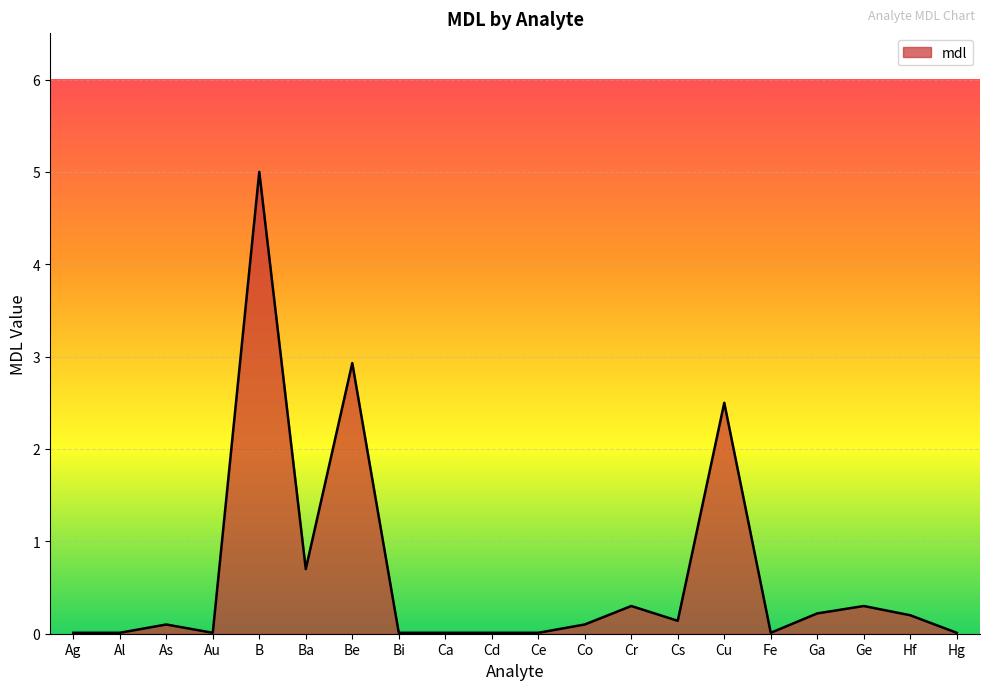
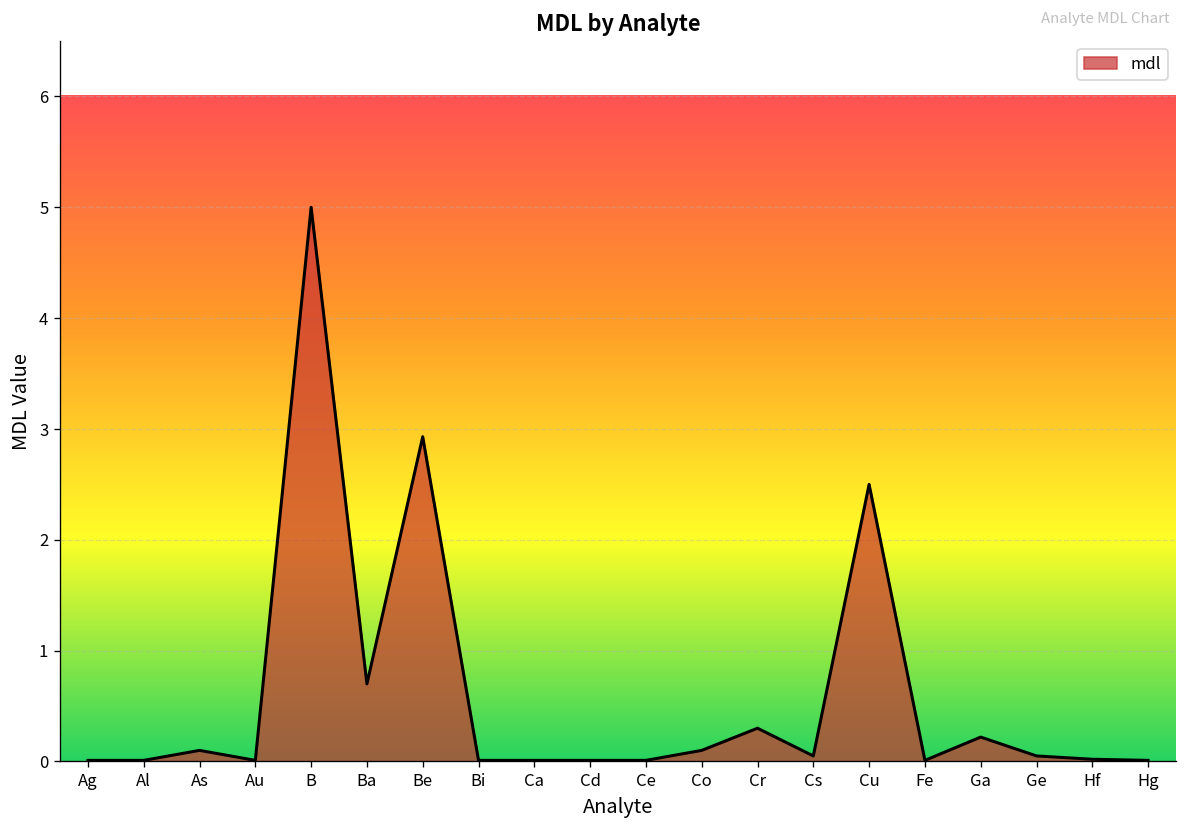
  {
    "Ag": 0.0,
    "Al": 0.0,
    "As": 0.1,
    "Au": 0.0,
    "B": 5.0,
    "Ba": 0.7,
    "Be": 2.9,
    "Bi": 0.0,
    "Ca": 0.0,
    "Cd": 0.0,
    "Ce": 0.0,
    "Co": 0.1,
    "Cr": 0.3,
-   "Cs": 0.14,
+   "Cs": 0.05,
    "Cu": 2.5,
    "Fe": 0.0,
    "Ga": 0.2,
-   "Ge": 0.3,
-   "Hf": 0.2,
+   "Ge": 0.1,
+   "Hf": 0.0,
    "Hg": 0.0
  }
